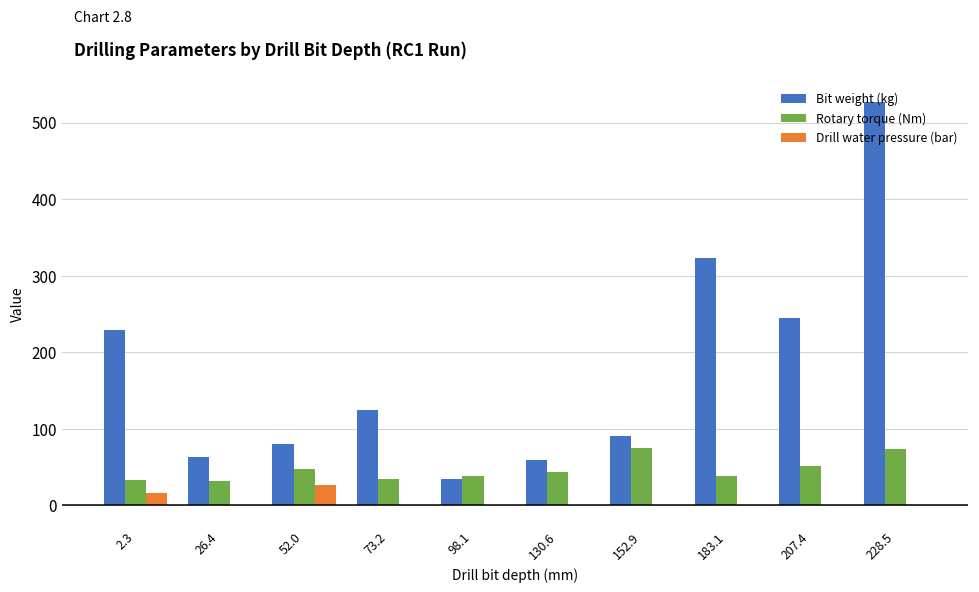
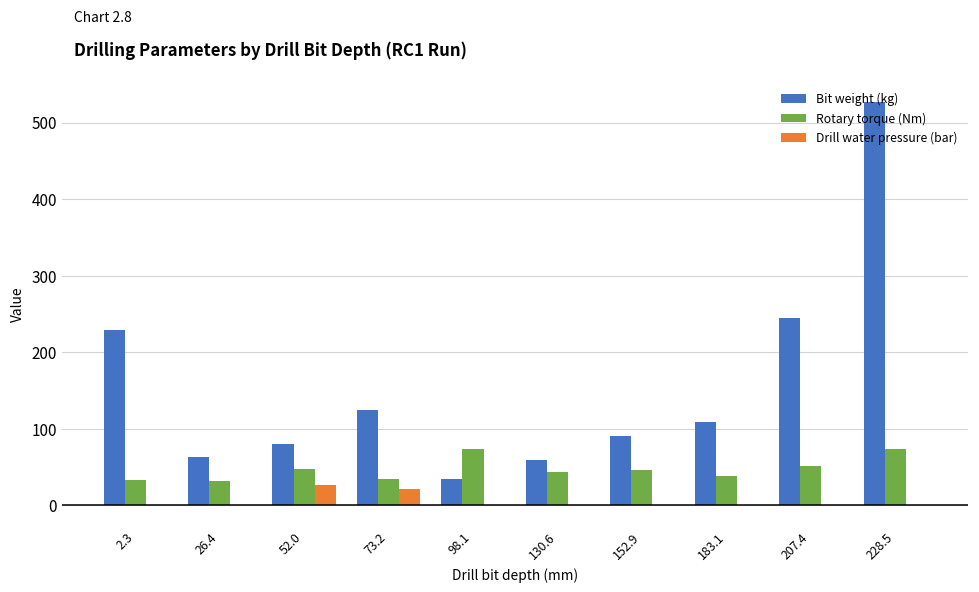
  {
    "Bit weight (kg)": {
      "2.3": 230,
      "26.4": 60,
      "52.0": 80,
      "73.2": 120,
      "98.1": 30,
      "130.6": 60,
      "152.9": 90,
-     "183.1": 320,
+     "183.1": 110,
      "207.4": 240,
      "228.5": 530
    },
    "Rotary torque (Nm)": {
      "2.3": 30,
      "26.4": 30,
      "52.0": 50,
      "73.2": 30,
-     "98.1": 40,
+     "98.1": 70,
      "130.6": 40,
-     "152.9": 80,
+     "152.9": 50,
      "183.1": 40,
      "207.4": 50,
      "228.5": 70
    },
    "Drill water pressure (bar)": {
-     "2.3": 20,
+     "2.3": 0,
      "52.0": 30,
-     "73.2": 0,
+     "73.2": 20,
      "152.9": 0,
      "207.4": 0,
      "228.5": 0
    }
  }
